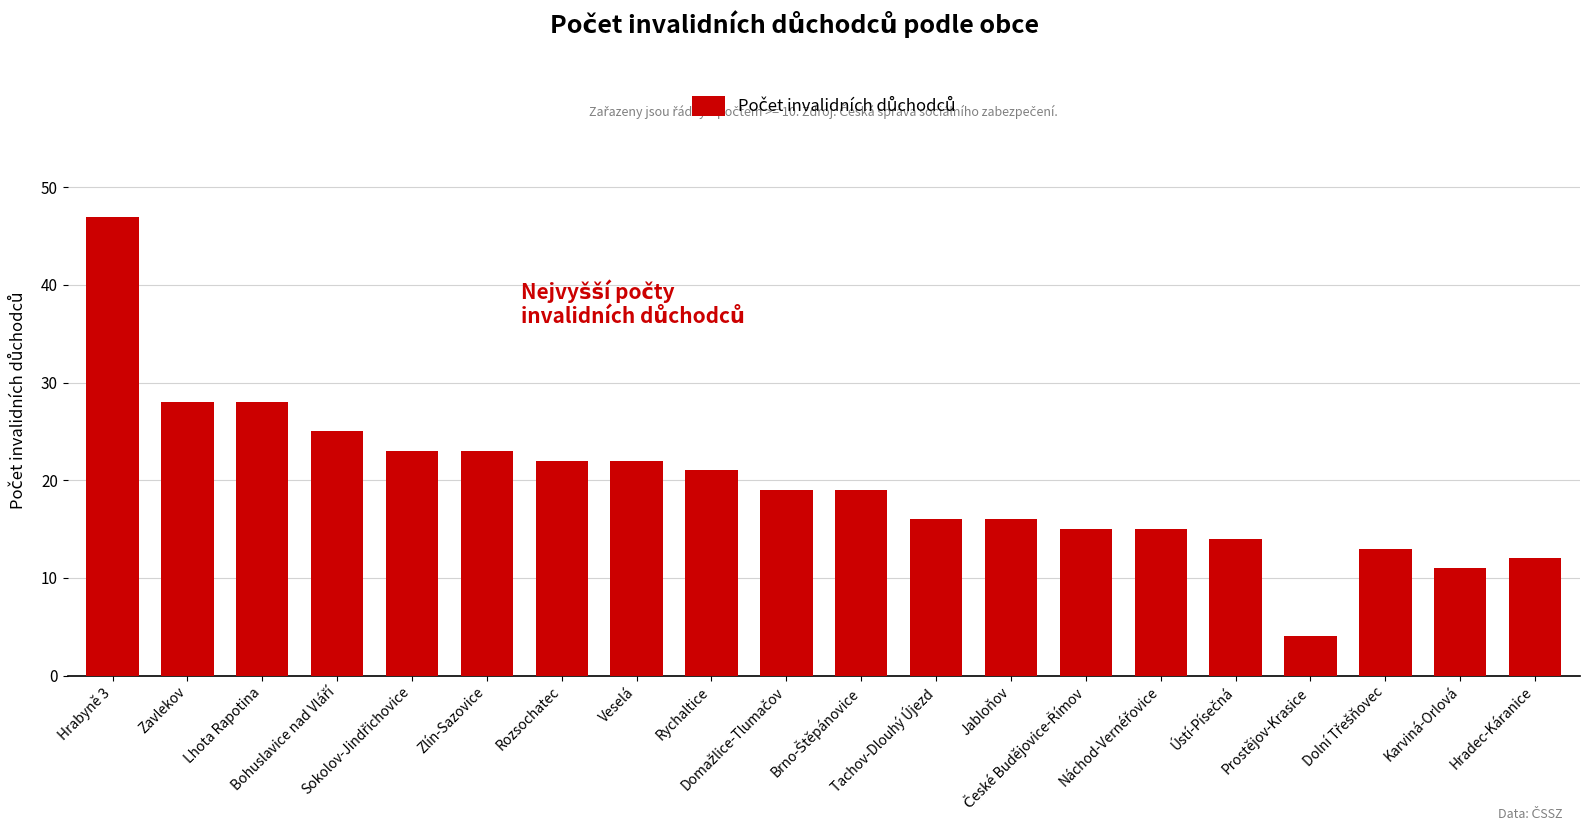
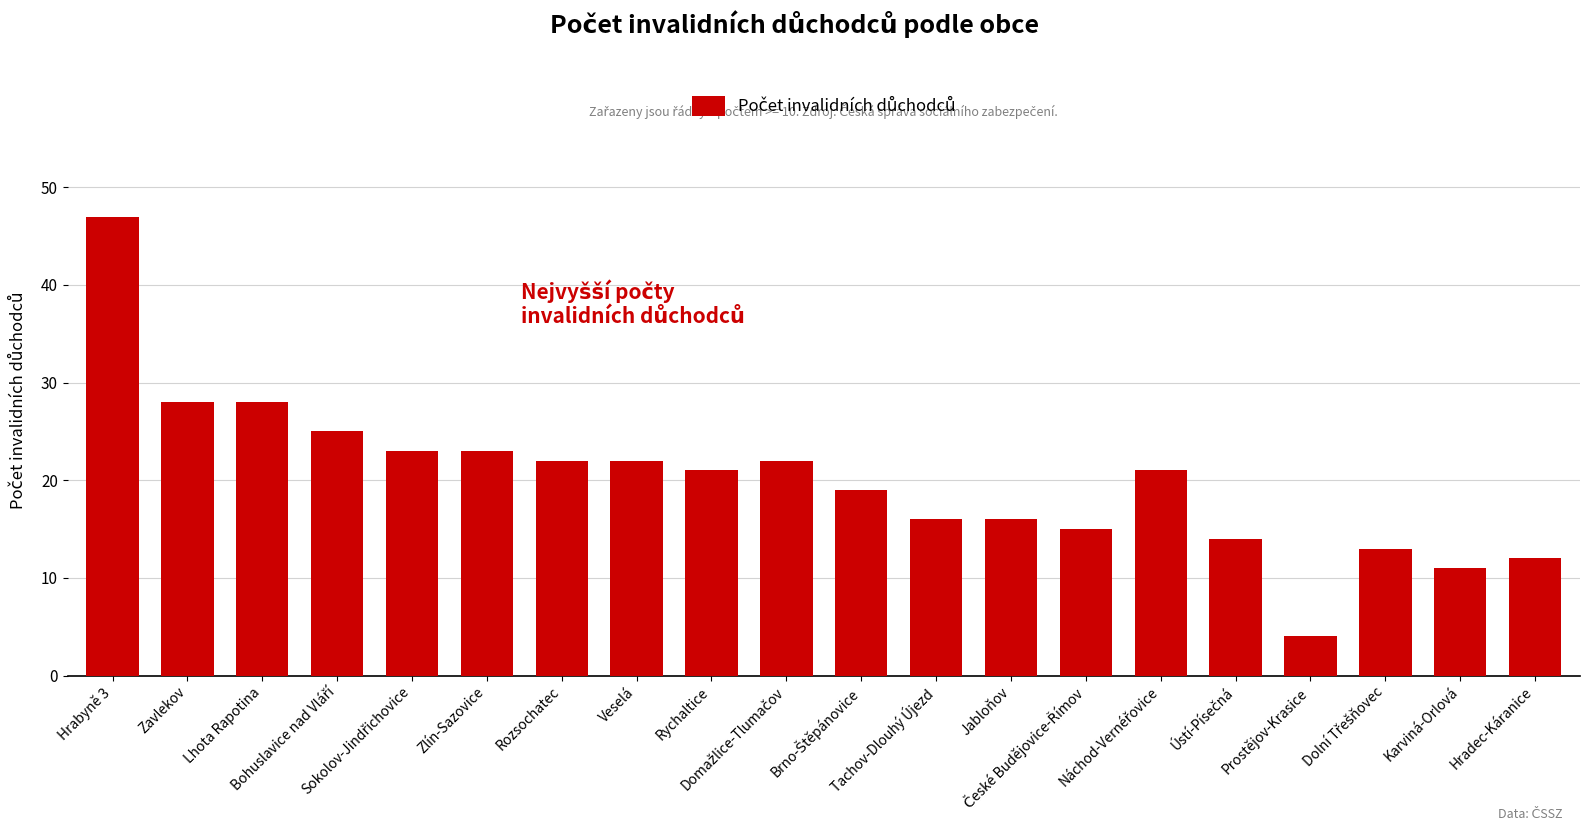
  {
    "Hrabyně 3": 47,
    "Zavlekov": 28,
    "Lhota Rapotina": 28,
    "Bohuslavice nad Vláří": 25,
    "Sokolov-Jindřichovice": 23,
    "Zlín-Sazovice": 23,
    "Rozsochatec": 22,
    "Veselá": 22,
    "Rychaltice": 21,
-   "Domažlice-Tlumačov": 19,
+   "Domažlice-Tlumačov": 22,
    "Brno-Štěpánovice": 19,
    "Tachov-Dlouhý Újezd": 16,
    "Jabloňov": 16,
    "České Budějovice-Římov": 15,
-   "Náchod-Vernéřovice": 15,
+   "Náchod-Vernéřovice": 21,
    "Ústí-Písečná": 14,
    "Prostějov-Krasice": 4,
    "Dolní Třešňovec": 13,
    "Karviná-Orlová": 11,
    "Hradec-Káranice": 12
  }
